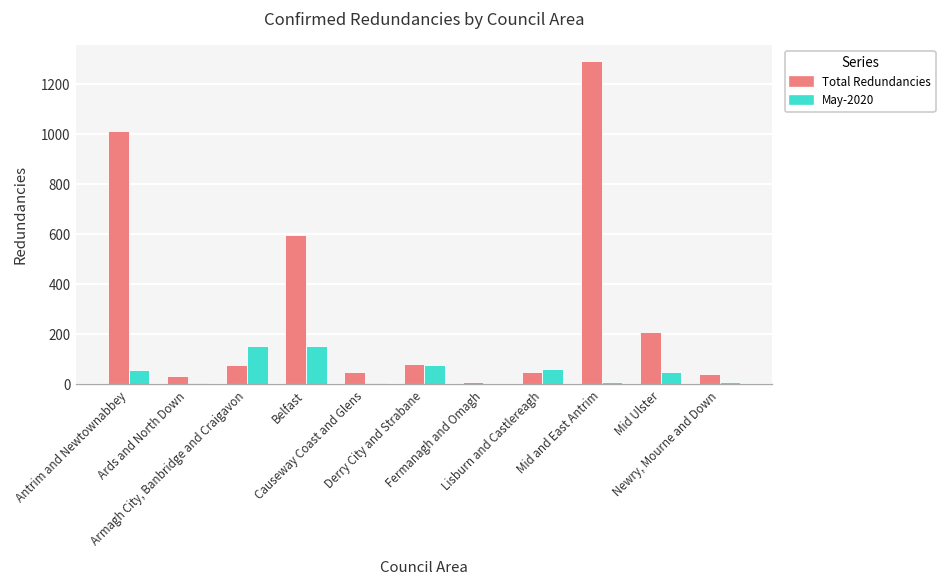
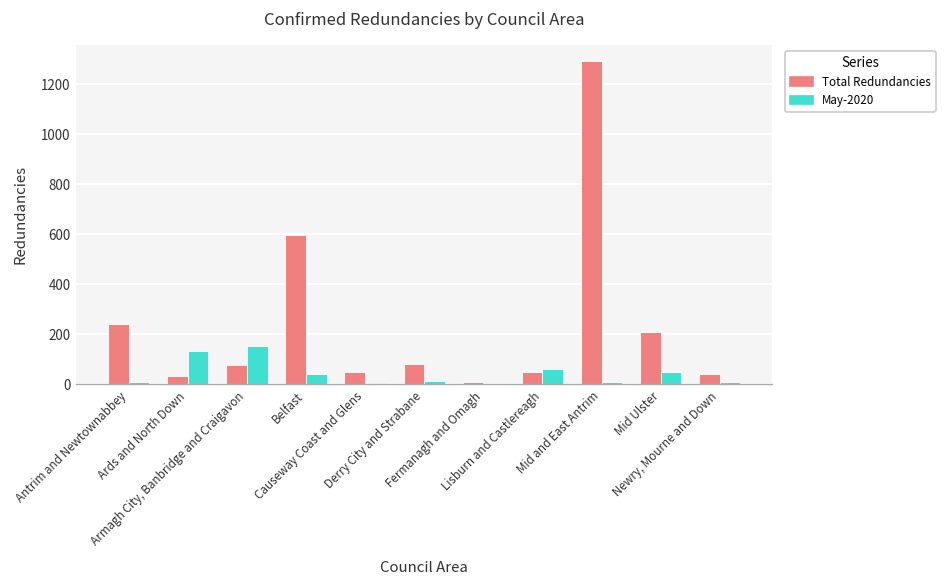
  {
    "Total Redundancies": {
-     "Antrim and Newtownabbey": 1010,
+     "Antrim and Newtownabbey": 240,
      "Ards and North Down": 30,
      "Armagh City, Banbridge and Craigavon": 80,
      "Belfast": 600,
      "Causeway Coast and Glens": 50,
      "Derry City and Strabane": 80,
      "Lisburn and Castlereagh": 50,
      "Mid and East Antrim": 1290,
      "Mid Ulster": 210,
      "Newry, Mourne and Down": 40
    },
    "May-2020": {
-     "Antrim and Newtownabbey": 60,
-     "Ards and North Down": 0,
+     "Antrim and Newtownabbey": 10,
+     "Ards and North Down": 130,
      "Armagh City, Banbridge and Craigavon": 150,
-     "Belfast": 150,
-     "Derry City and Strabane": 80,
+     "Belfast": 40,
+     "Derry City and Strabane": 10,
      "Fermanagh and Omagh": 0,
      "Lisburn and Castlereagh": 60,
      "Mid Ulster": 50
    }
  }
